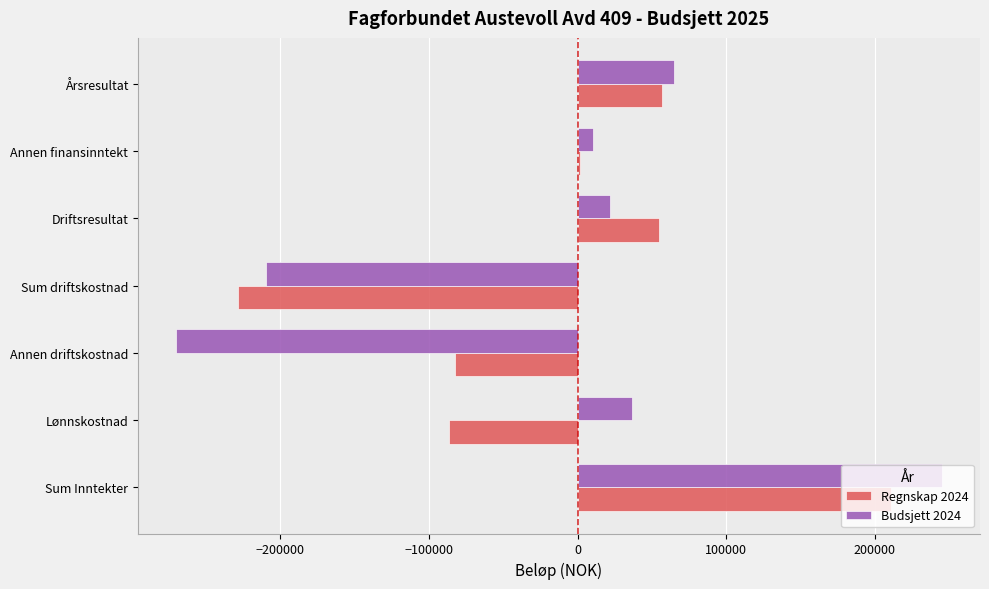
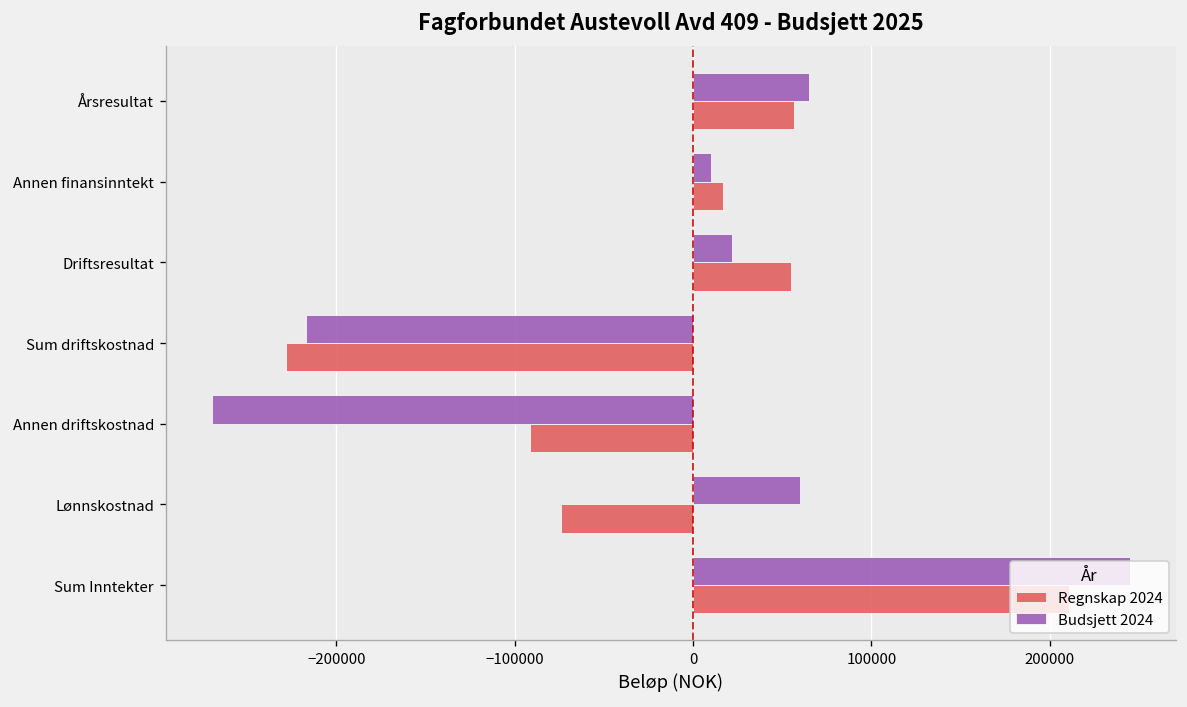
  {
    "Regnskap 2024": {
      "Årsresultat": 57000,
-     "Annen finansinntekt": 2000,
+     "Annen finansinntekt": 17000,
      "Driftsresultat": 55000,
      "Sum driftskostnad": -228000,
-     "Annen driftskostnad": -82000,
-     "Lønnskostnad": -87000
+     "Annen driftskostnad": -92000,
+     "Lønnskostnad": -74000
    },
    "Budsjett 2024": {
      "Årsresultat": 65000,
      "Annen finansinntekt": 10000,
      "Driftsresultat": 22000,
-     "Sum driftskostnad": -210000,
+     "Sum driftskostnad": -217000,
      "Annen driftskostnad": -270000,
-     "Lønnskostnad": 36000
+     "Lønnskostnad": 60000
    }
  }
